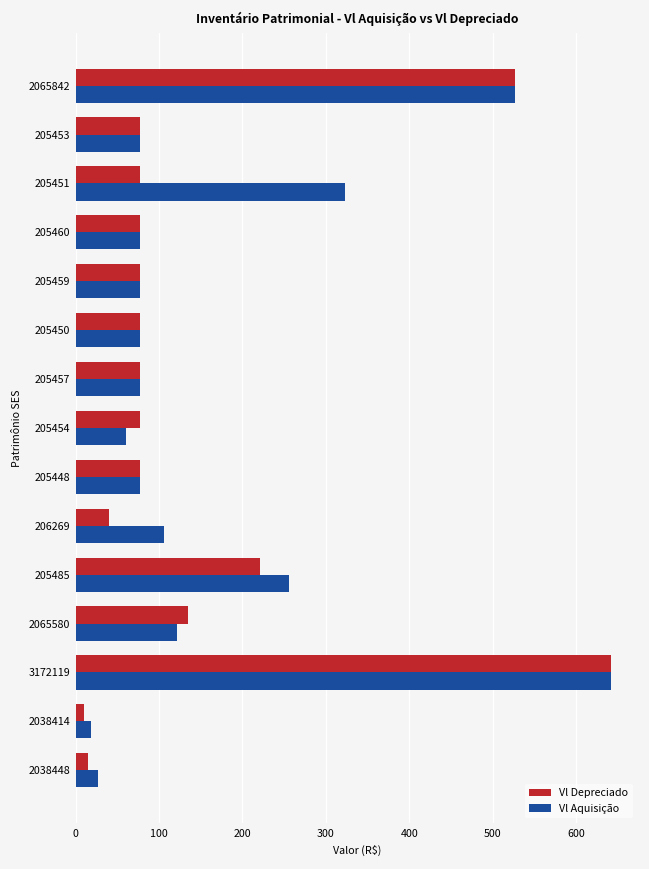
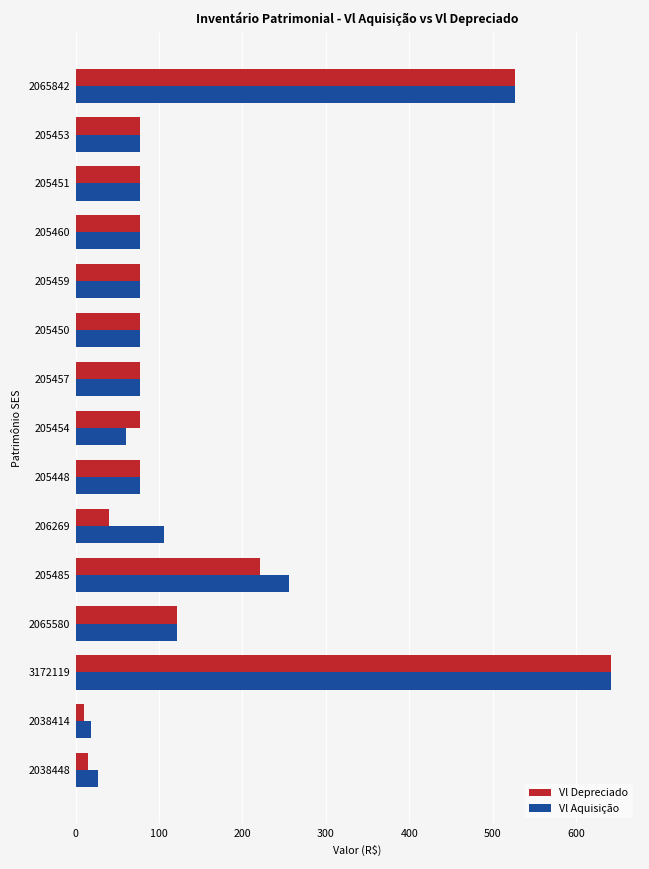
  {
    "Vl Depreciado": {
      "2065842": 530,
      "205453": 80,
      "205451": 80,
      "205460": 80,
      "205459": 80,
      "205450": 80,
      "205457": 80,
      "205454": 80,
      "205448": 80,
      "206269": 40,
      "205485": 220,
-     "2065580": 130,
+     "2065580": 120,
      "3172119": 640,
      "2038414": 10,
      "2038448": 10
    },
    "Vl Aquisição": {
      "2065842": 530,
      "205453": 80,
-     "205451": 320,
+     "205451": 80,
      "205460": 80,
      "205459": 80,
      "205450": 80,
      "205457": 80,
      "205454": 60,
      "205448": 80,
      "206269": 110,
      "205485": 260,
      "2065580": 120,
      "3172119": 640,
      "2038414": 20,
      "2038448": 30
    }
  }
